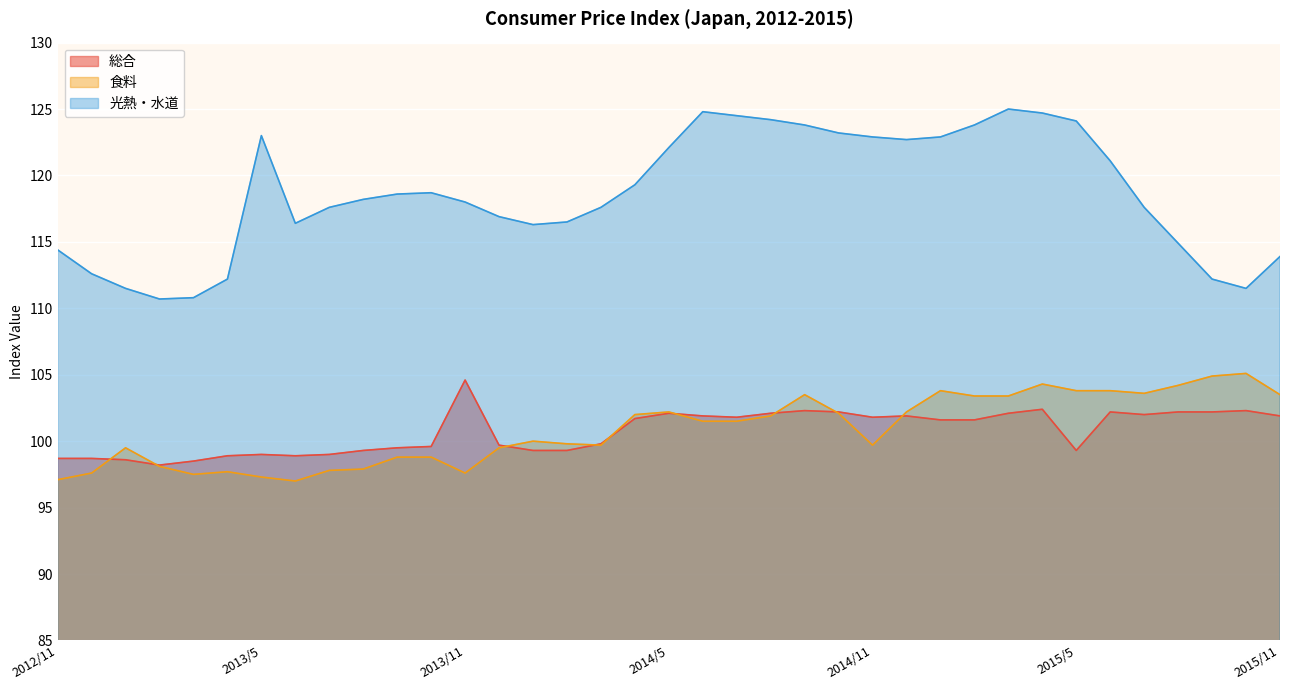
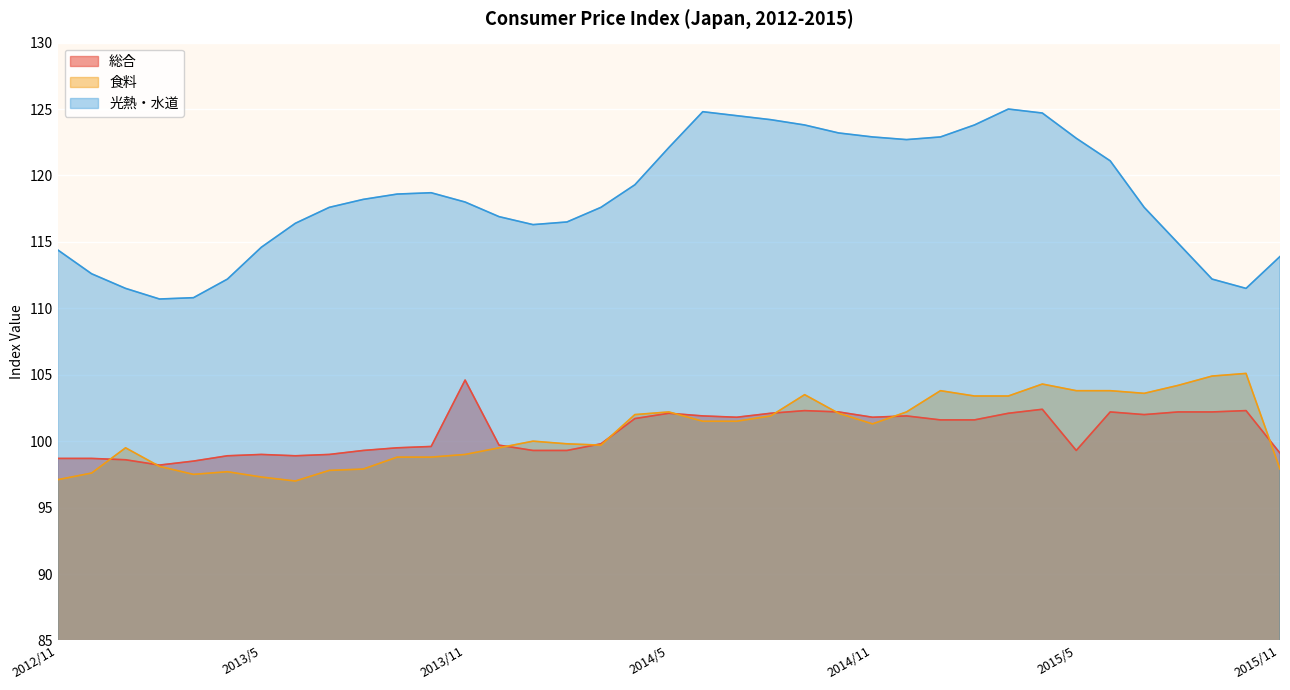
  {
    "総合": {
      "2012/11": 98.7,
      "2013/5": 99.0,
      "2013/11": 104.6,
      "2014/11": 101.8,
      "2015/5": 99.3,
-     "2015/11": 101.9
+     "2015/11": 99.1
    },
    "食料": {
      "2012/11": 97.1,
      "2013/5": 97.3,
-     "2013/11": 97.6,
-     "2014/11": 99.7,
+     "2013/11": 99.0,
+     "2014/11": 101.3,
      "2015/5": 103.8,
-     "2015/11": 103.5
+     "2015/11": 97.9
    },
    "光熱・水道": {
      "2012/11": 114.4,
-     "2013/5": 123.0,
+     "2013/5": 114.6,
      "2013/11": 118.0,
      "2014/5": 122.1,
      "2014/11": 122.9,
-     "2015/5": 124.1,
+     "2015/5": 122.8,
      "2015/11": 113.9
    }
  }
